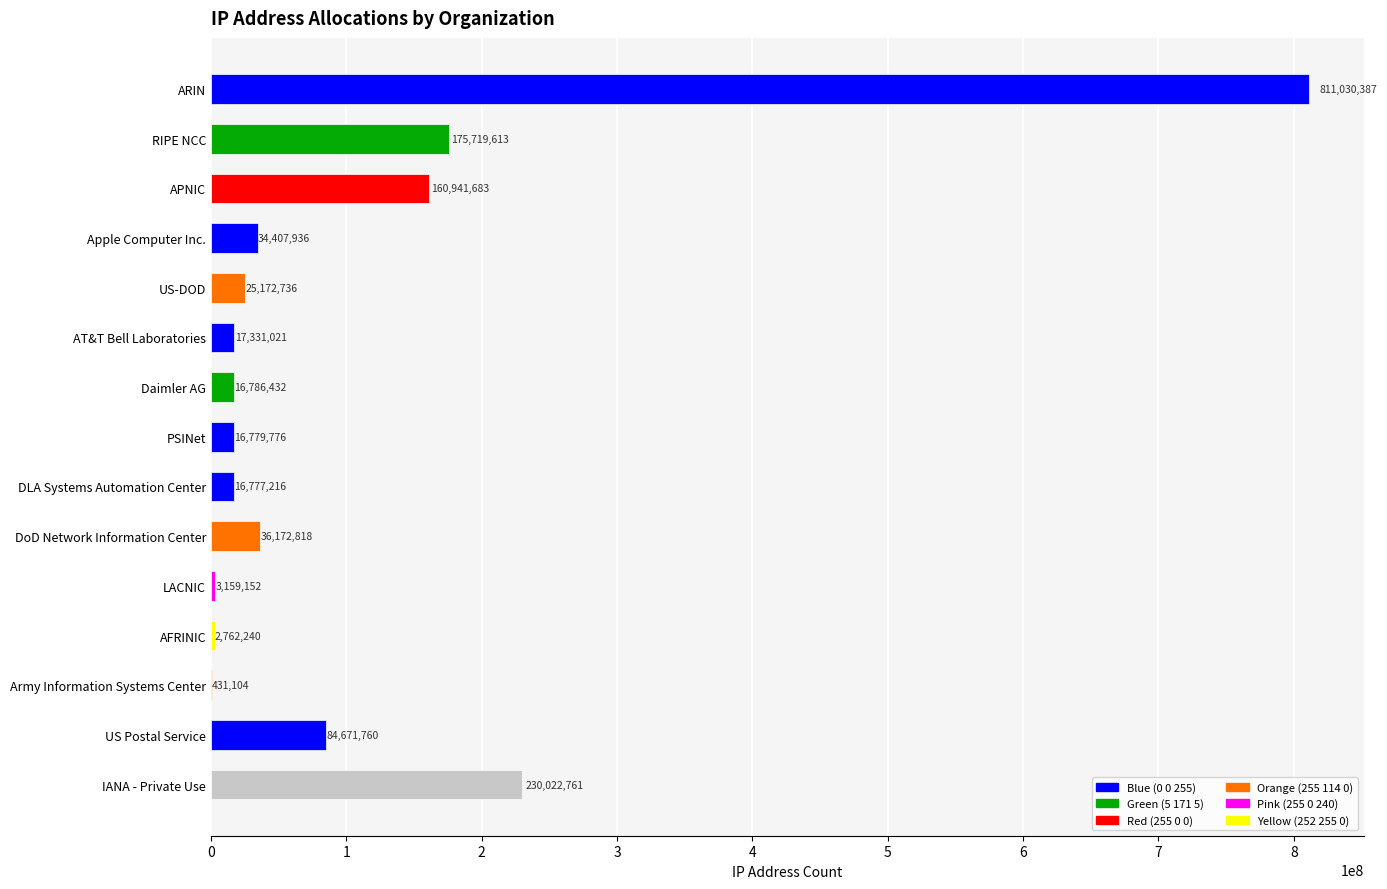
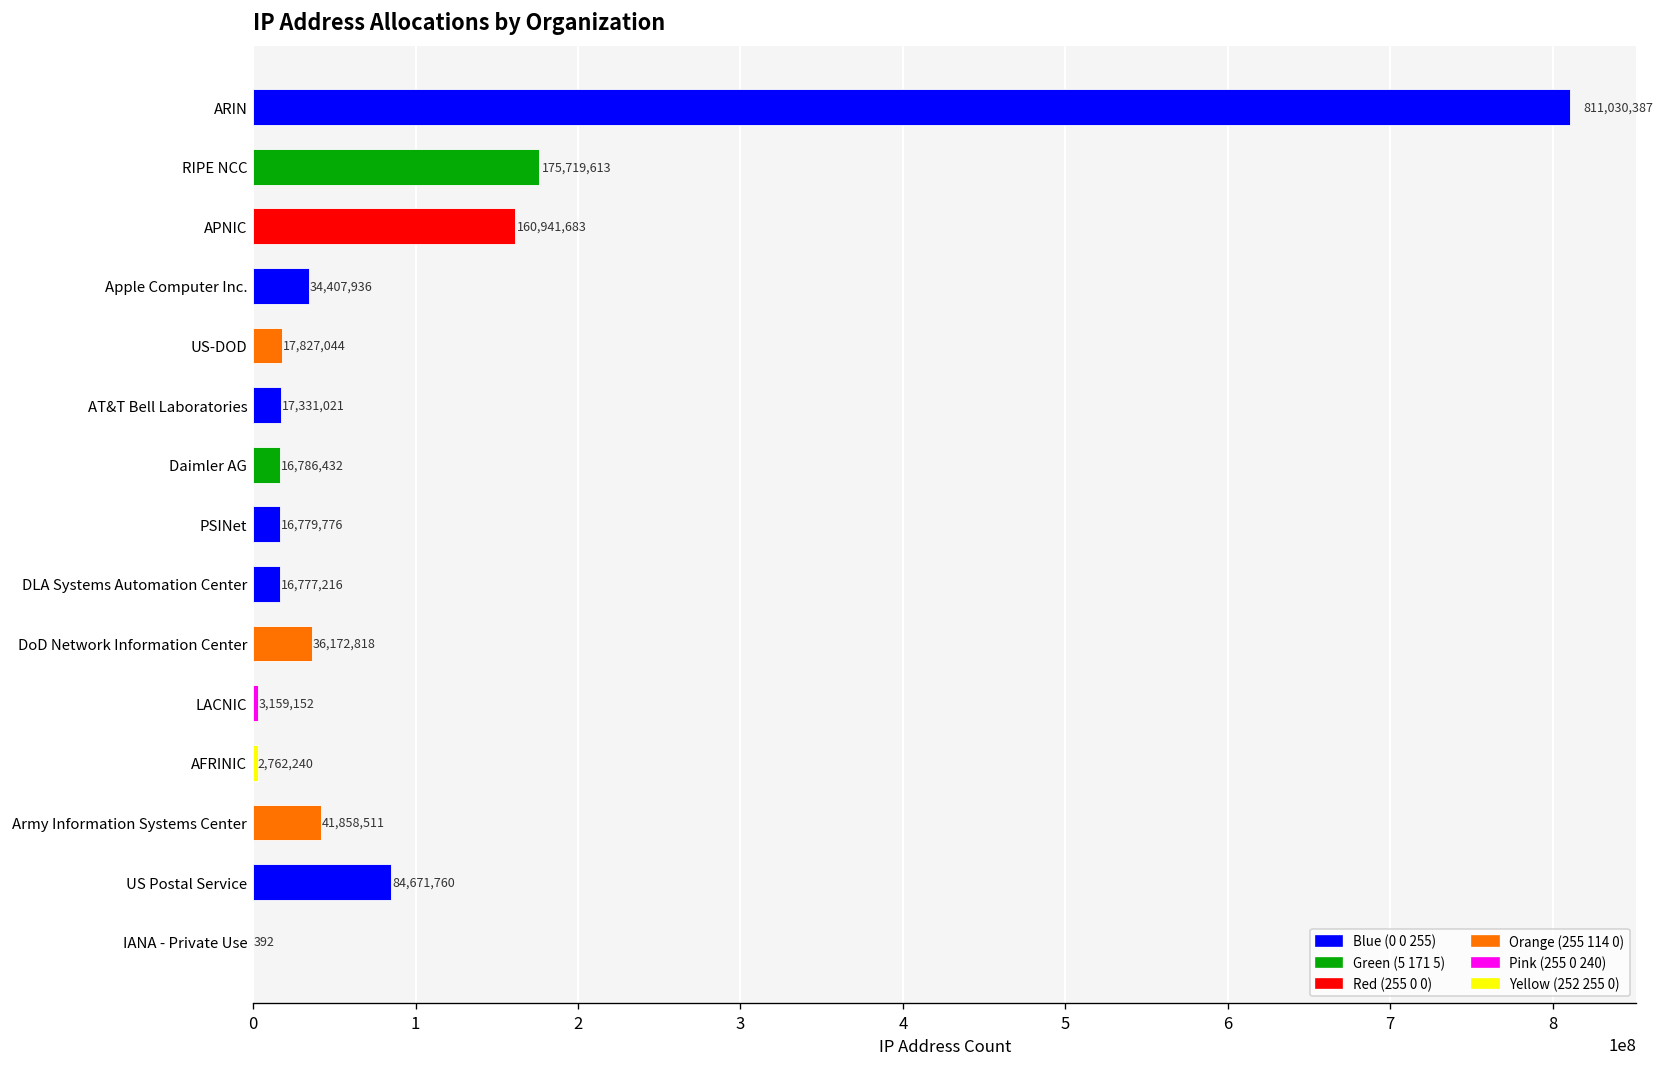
  {
    "ARIN": "811,030,387",
    "RIPE NCC": "175,719,613",
    "APNIC": "160,941,683",
    "Apple Computer Inc.": "34,407,936",
-   "US-DOD": "25,172,736",
+   "US-DOD": "17,827,044",
    "AT&T Bell Laboratories": "17,331,021",
    "Daimler AG": "16,786,432",
    "PSINet": "16,779,776",
    "DLA Systems Automation Center": "16,777,216",
    "DoD Network Information Center": "36,172,818",
    "LACNIC": "3,159,152",
    "AFRINIC": "2,762,240",
-   "Army Information Systems Center": "431,104",
+   "Army Information Systems Center": "41,858,511",
    "US Postal Service": "84,671,760",
-   "IANA - Private Use": "230,022,761"
+   "IANA - Private Use": "392"
  }
